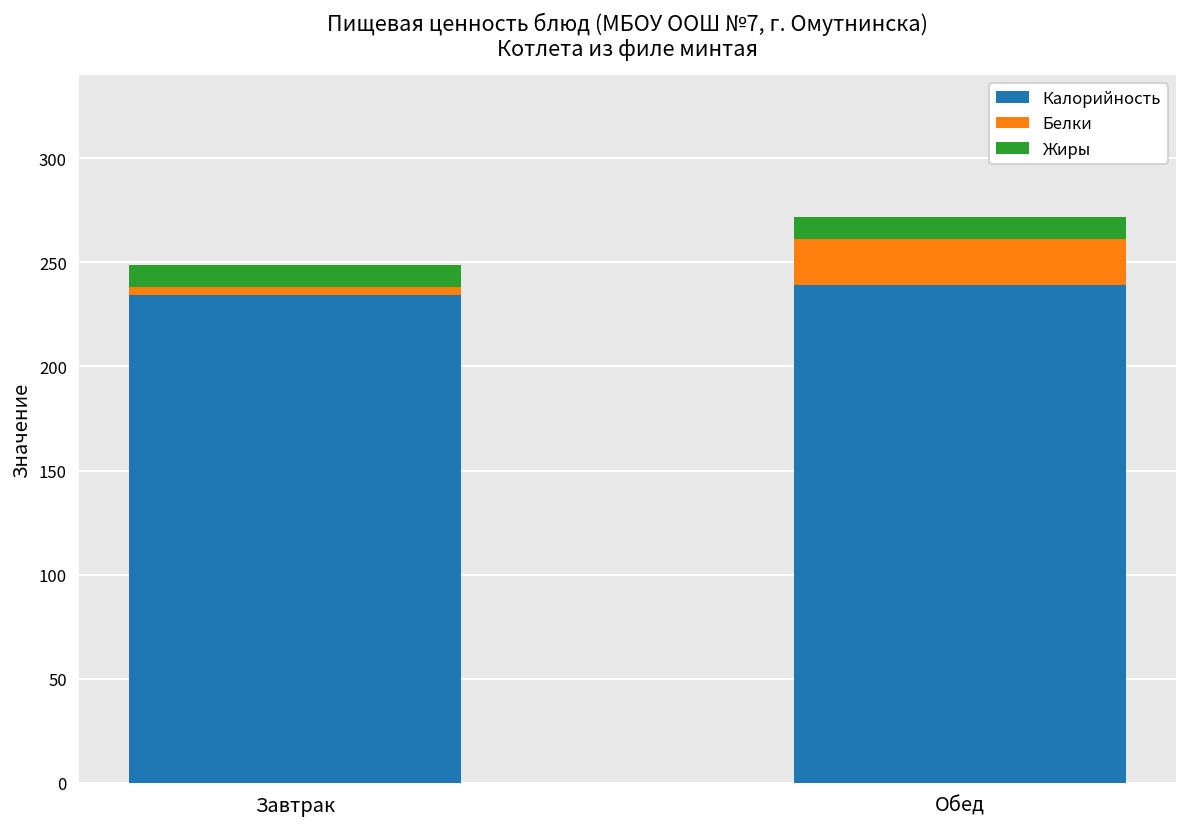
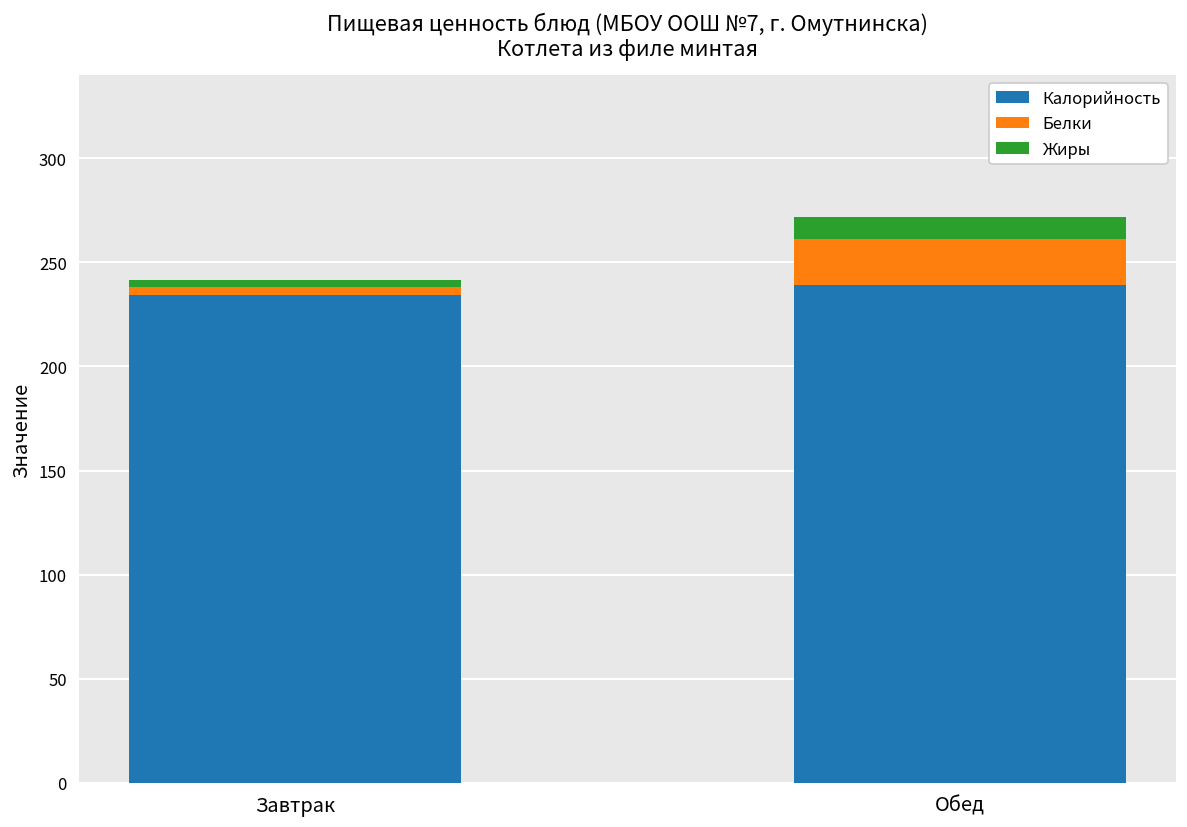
  {
    "Калорийность": {
      "Завтрак": 234,
      "Обед": 239
    },
    "Белки": {
      "Завтрак": 4,
      "Обед": 22
    },
    "Жиры": {
-     "Завтрак": 11,
+     "Завтрак": 3,
      "Обед": 11
    }
  }
